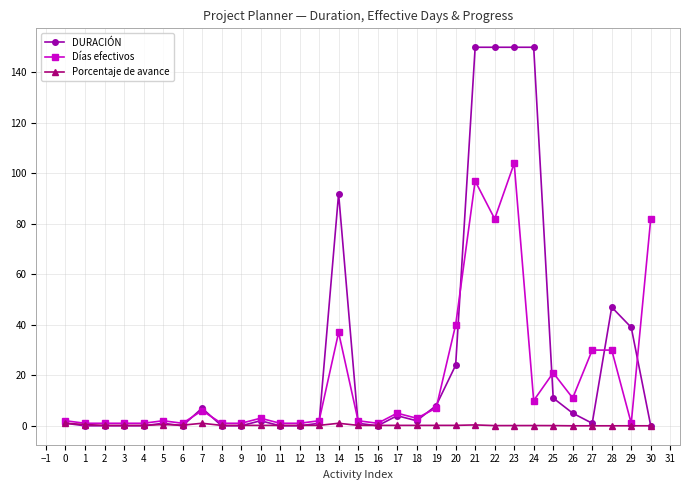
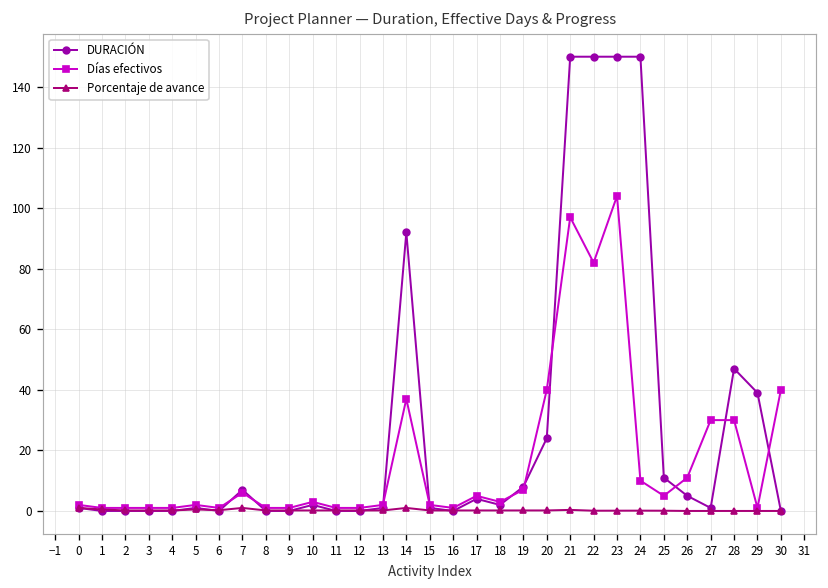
  {
    "Días efectivos": {
      "0": 2,
      "5": 2,
      "7": 6,
      "13": 2,
      "14": 37,
      "15": 2,
      "20": 40,
      "21": 97,
      "22": 82,
      "23": 104,
      "24": 10,
-     "25": 21,
+     "25": 5,
      "26": 11,
      "27": 30,
      "28": 30,
-     "30": 82
+     "30": 40
    }
  }
